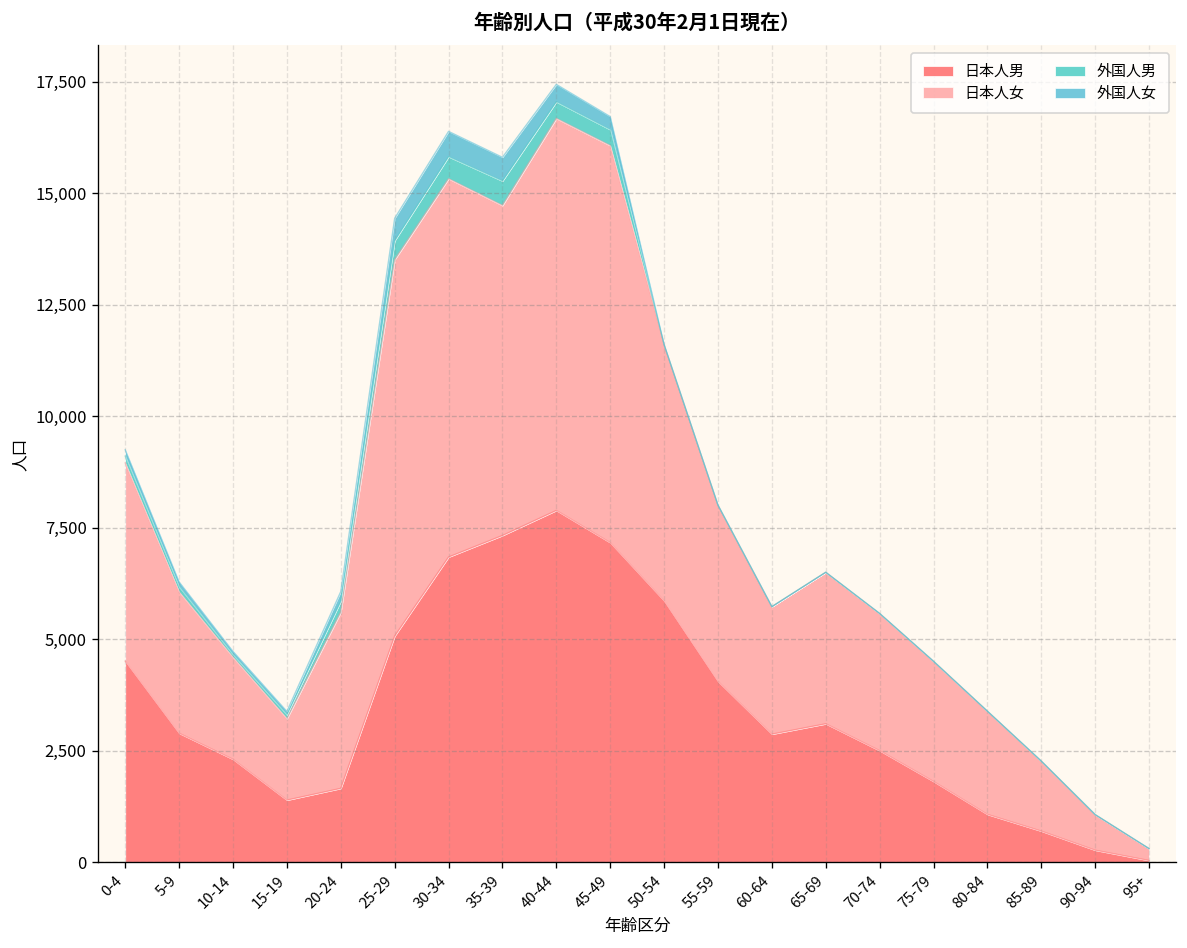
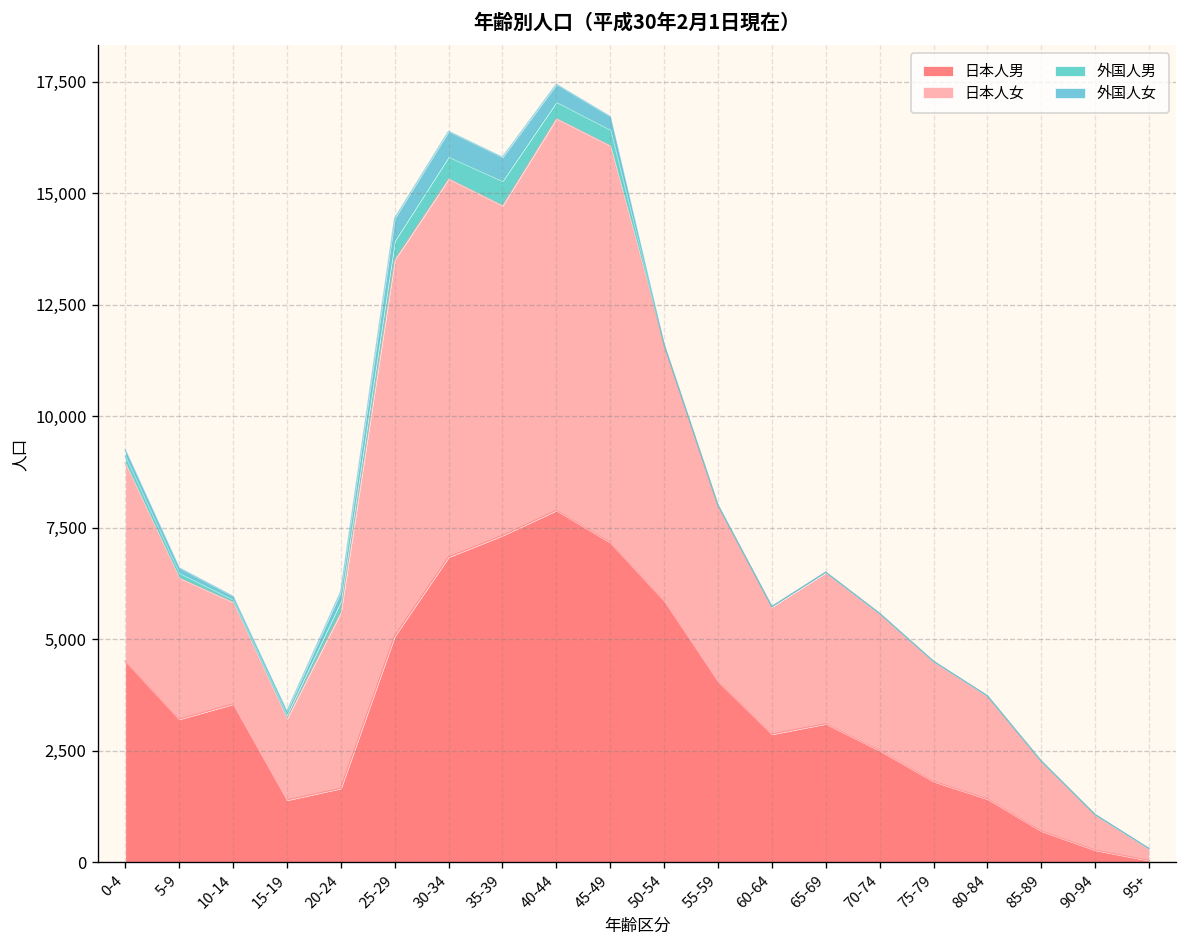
  {
    "日本人男": {
      "0-4": "4,500",
-     "5-9": "2,900",
-     "10-14": "2,300",
+     "5-9": "3,200",
+     "10-14": "3,500",
      "15-19": "1,400",
      "20-24": "1,700",
      "25-29": "5,100",
      "30-34": "6,800",
      "35-39": "7,300",
      "40-44": "7,900",
      "45-49": "7,200",
      "50-54": "5,900",
      "55-59": "4,100",
      "60-64": "2,900",
      "65-69": "3,100",
      "70-74": "2,500",
      "75-79": "1,800",
-     "80-84": "1,100",
+     "80-84": "1,400",
      "85-89": "700",
      "90-94": "300",
      "95+": "0"
    },
    "日本人女": {
      "0-4": "4,400",
      "5-9": "3,200",
      "15-19": "1,800",
      "20-24": "4,000",
      "25-29": "8,400",
      "30-34": "8,500",
      "35-39": "7,400",
      "40-44": "8,800",
      "45-49": "8,900"
    }
  }
